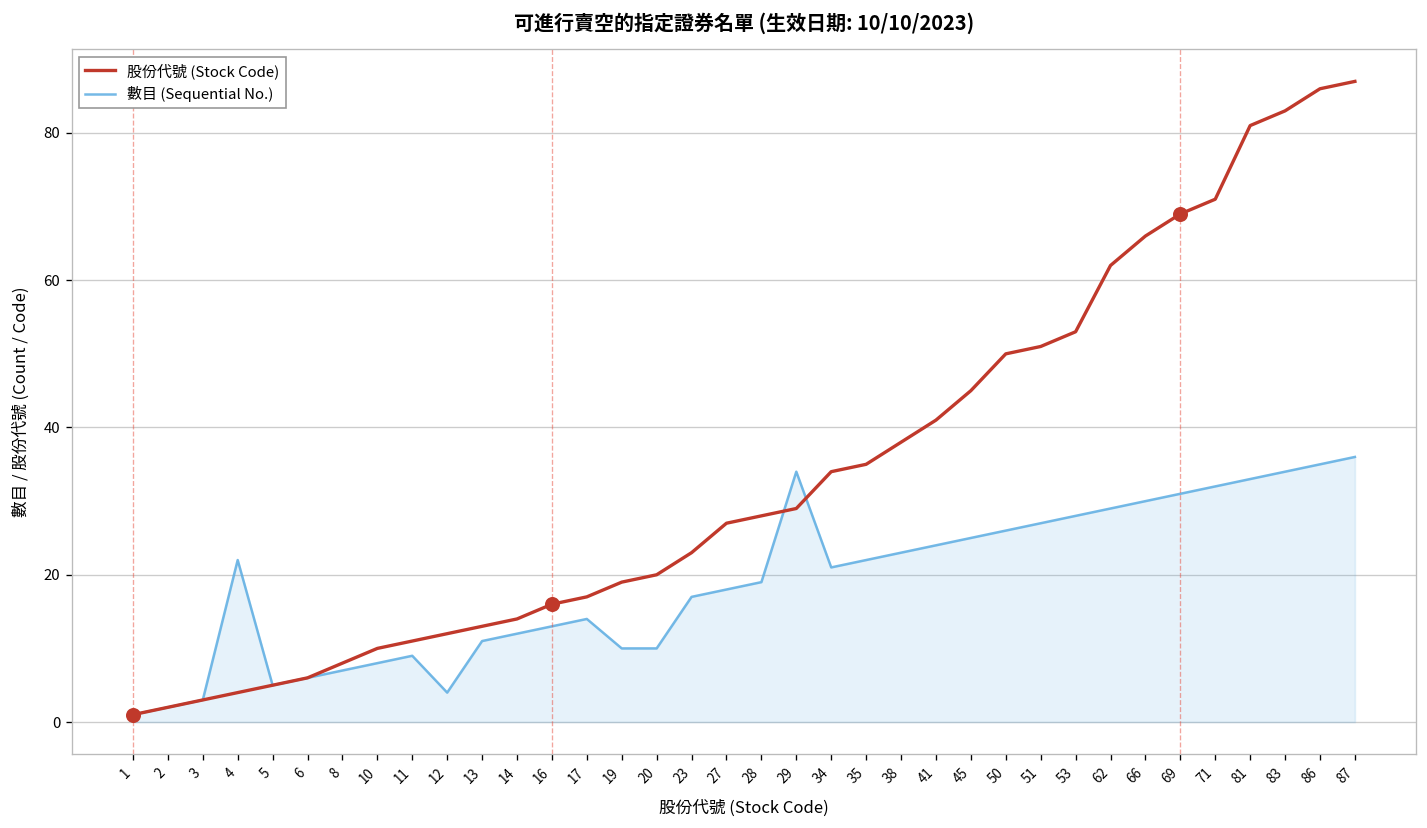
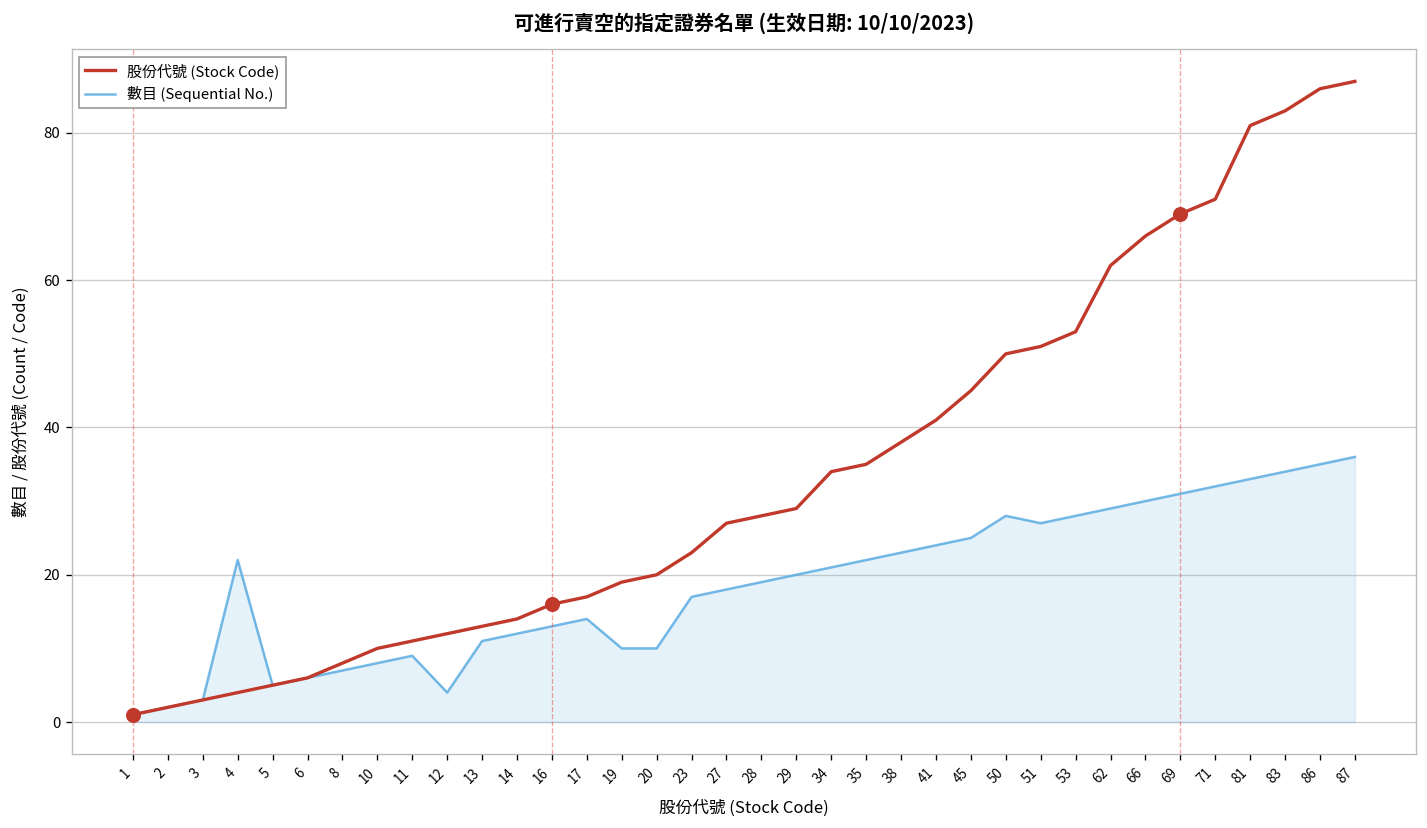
  {
    "數目 (Sequential No.)": {
      "4": 22,
      "8": 7,
      "10": 8,
      "11": 9,
      "12": 4,
      "13": 11,
      "14": 12,
      "16": 13,
      "17": 14,
      "19": 10,
      "20": 10,
      "23": 17,
      "27": 18,
      "28": 19,
-     "29": 34,
+     "29": 20,
      "34": 21,
      "35": 22,
      "38": 23,
      "41": 24,
      "45": 25,
-     "50": 26,
+     "50": 28,
      "51": 27,
      "53": 28,
      "62": 29,
      "66": 30,
      "69": 31,
      "71": 32,
      "81": 33,
      "83": 34,
      "86": 35,
      "87": 36
    }
  }
